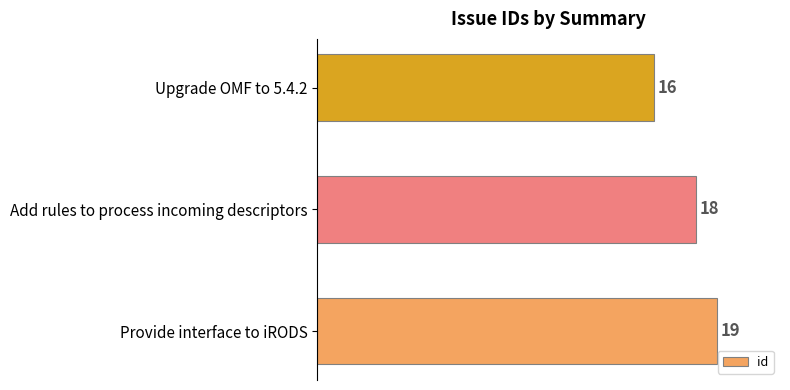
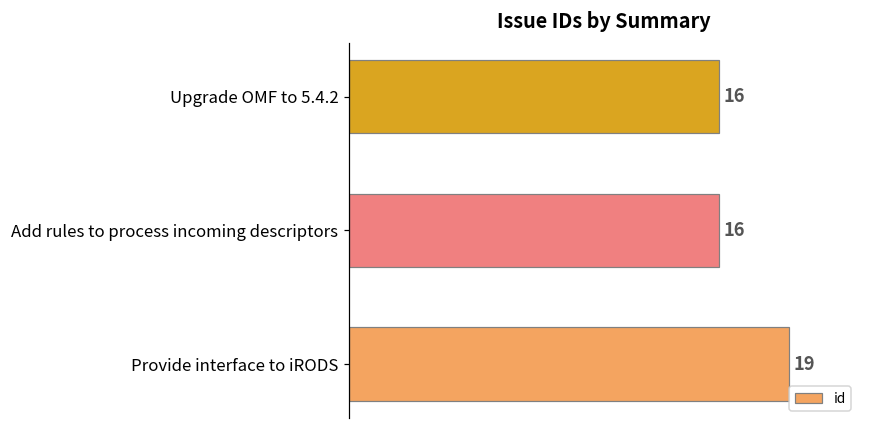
  {
    "Upgrade OMF to 5.4.2": 16,
-   "Add rules to process incoming descriptors": 18,
+   "Add rules to process incoming descriptors": 16,
    "Provide interface to iRODS": 19
  }
